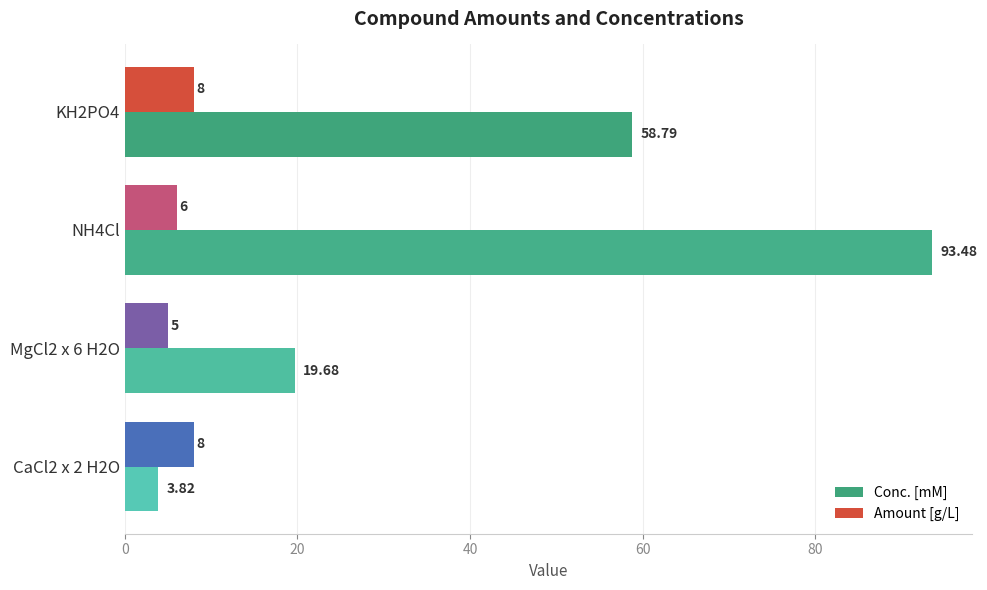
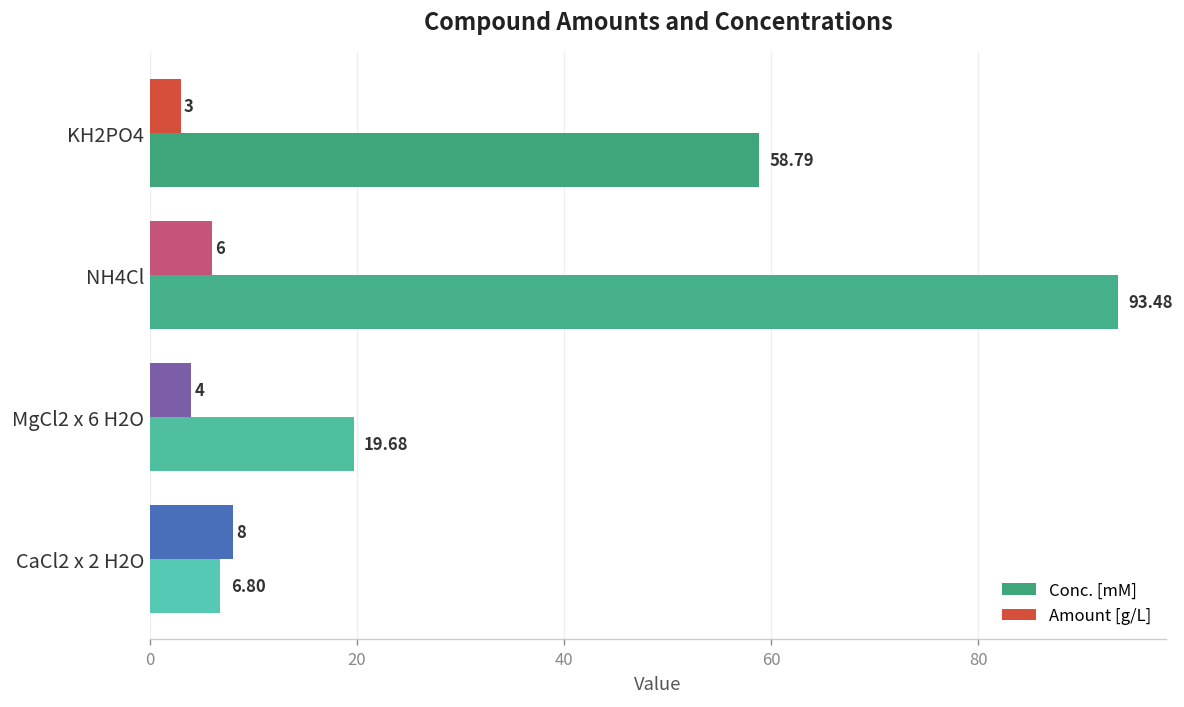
  {
    "Conc. [mM]": {
      "KH2PO4": 58.79,
      "NH4Cl": 93.48,
      "MgCl2 x 6 H2O": 19.68,
-     "CaCl2 x 2 H2O": 3.82
+     "CaCl2 x 2 H2O": 6.80
    },
    "Amount [g/L]": {
-     "KH2PO4": 8,
+     "KH2PO4": 3,
      "NH4Cl": 6,
-     "MgCl2 x 6 H2O": 5,
+     "MgCl2 x 6 H2O": 4,
      "CaCl2 x 2 H2O": 8
    }
  }
